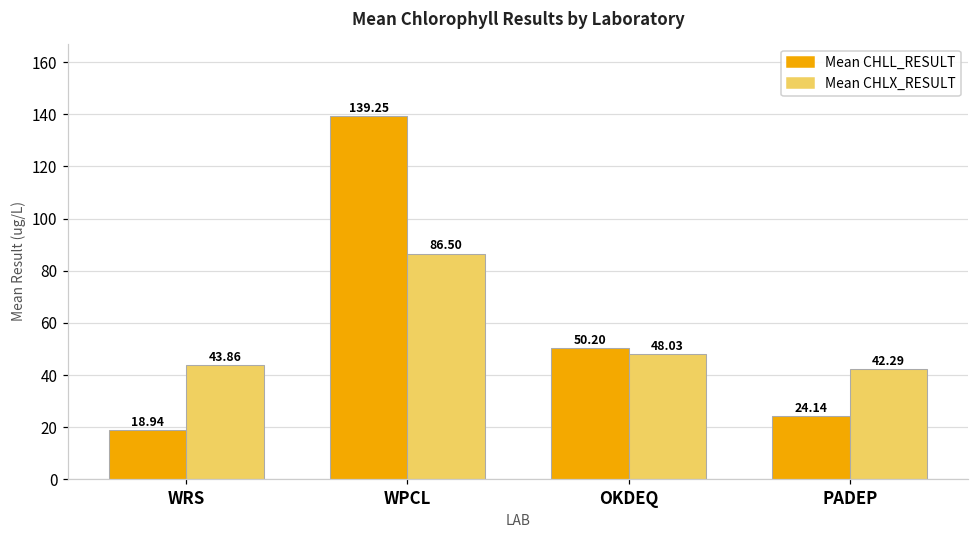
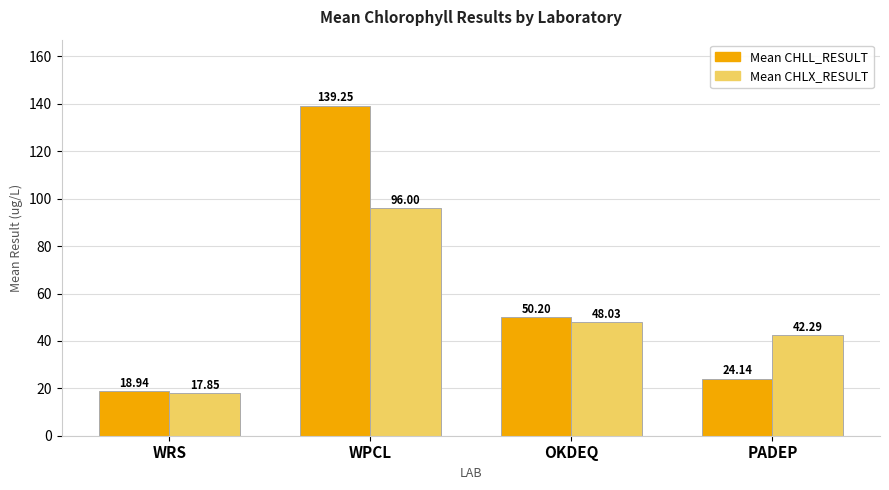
  {
    "Mean CHLL_RESULT": {
      "WRS": 18.94,
      "WPCL": 139.25,
      "OKDEQ": 50.20,
      "PADEP": 24.14
    },
    "Mean CHLX_RESULT": {
-     "WRS": 43.86,
-     "WPCL": 86.50,
+     "WRS": 17.85,
+     "WPCL": 96.00,
      "OKDEQ": 48.03,
      "PADEP": 42.29
    }
  }
